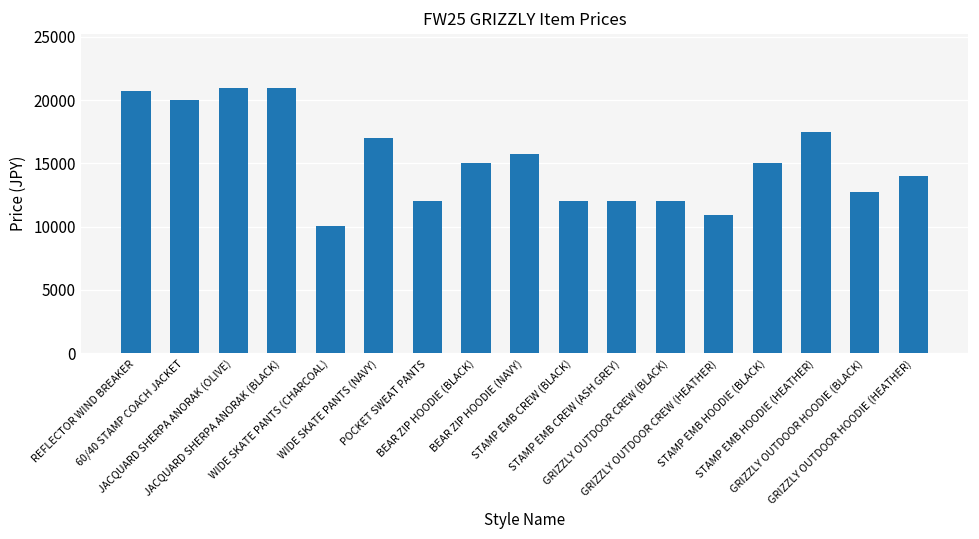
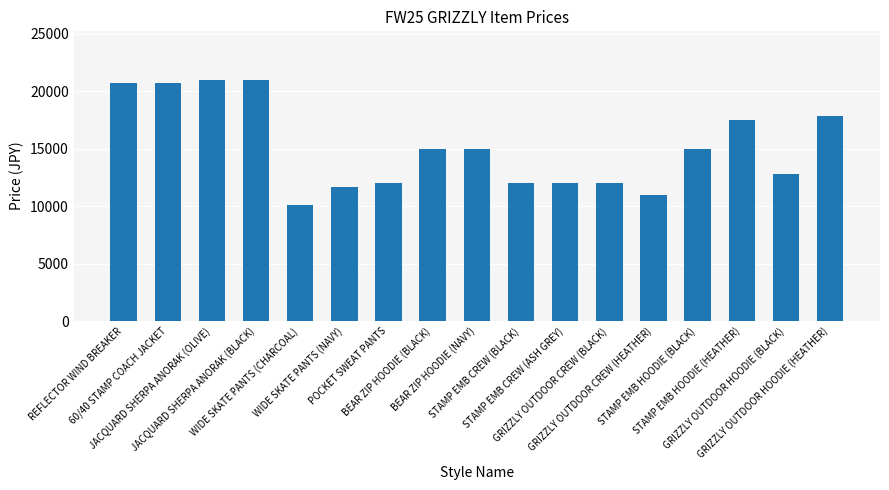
  {
    "REFLECTOR WIND BREAKER": 20700,
-   "60/40 STAMP COACH JACKET": 20000,
+   "60/40 STAMP COACH JACKET": 20700,
    "JACQUARD SHERPA ANORAK (OLIVE)": 21000,
    "JACQUARD SHERPA ANORAK (BLACK)": 21000,
    "WIDE SKATE PANTS (CHARCOAL)": 10100,
-   "WIDE SKATE PANTS (NAVY)": 17000,
+   "WIDE SKATE PANTS (NAVY)": 11700,
    "POCKET SWEAT PANTS": 12000,
    "BEAR ZIP HOODIE (BLACK)": 15000,
-   "BEAR ZIP HOODIE (NAVY)": 15800,
+   "BEAR ZIP HOODIE (NAVY)": 15000,
    "STAMP EMB CREW (BLACK)": 12000,
    "STAMP EMB CREW (ASH GREY)": 12000,
    "GRIZZLY OUTDOOR CREW (BLACK)": 12000,
    "GRIZZLY OUTDOOR CREW (HEATHER)": 10900,
    "STAMP EMB HOODIE (BLACK)": 15000,
    "STAMP EMB HOODIE (HEATHER)": 17500,
    "GRIZZLY OUTDOOR HOODIE (BLACK)": 12800,
-   "GRIZZLY OUTDOOR HOODIE (HEATHER)": 14000
+   "GRIZZLY OUTDOOR HOODIE (HEATHER)": 17800
  }
